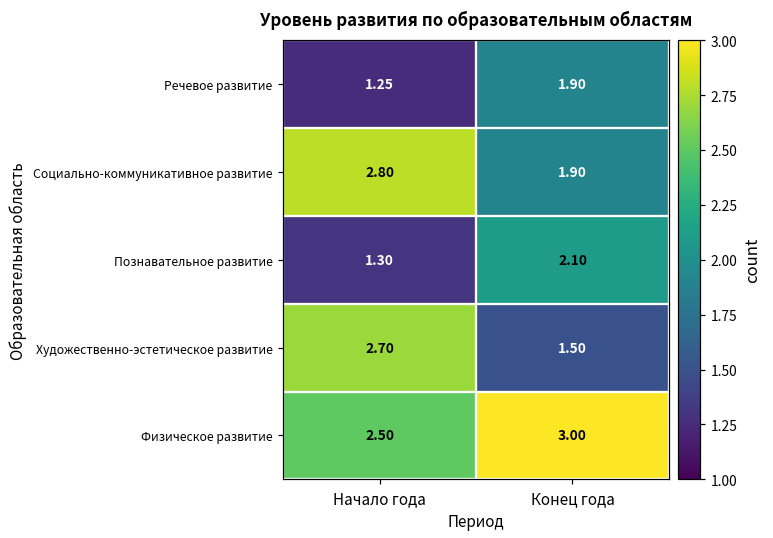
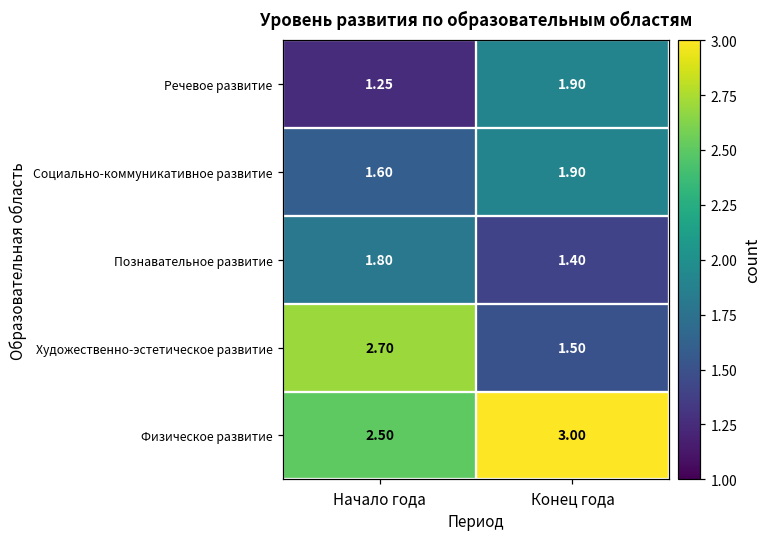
  {
    "Речевое развитие": {
      "Начало года": 1.25,
      "Конец года": 1.90
    },
    "Социально-коммуникативное развитие": {
-     "Начало года": 2.80,
+     "Начало года": 1.60,
      "Конец года": 1.90
    },
    "Познавательное развитие": {
-     "Начало года": 1.30,
-     "Конец года": 2.10
+     "Начало года": 1.80,
+     "Конец года": 1.40
    },
    "Художественно-эстетическое развитие": {
      "Начало года": 2.70,
      "Конец года": 1.50
    },
    "Физическое развитие": {
      "Начало года": 2.50,
      "Конец года": 3.00
    }
  }
